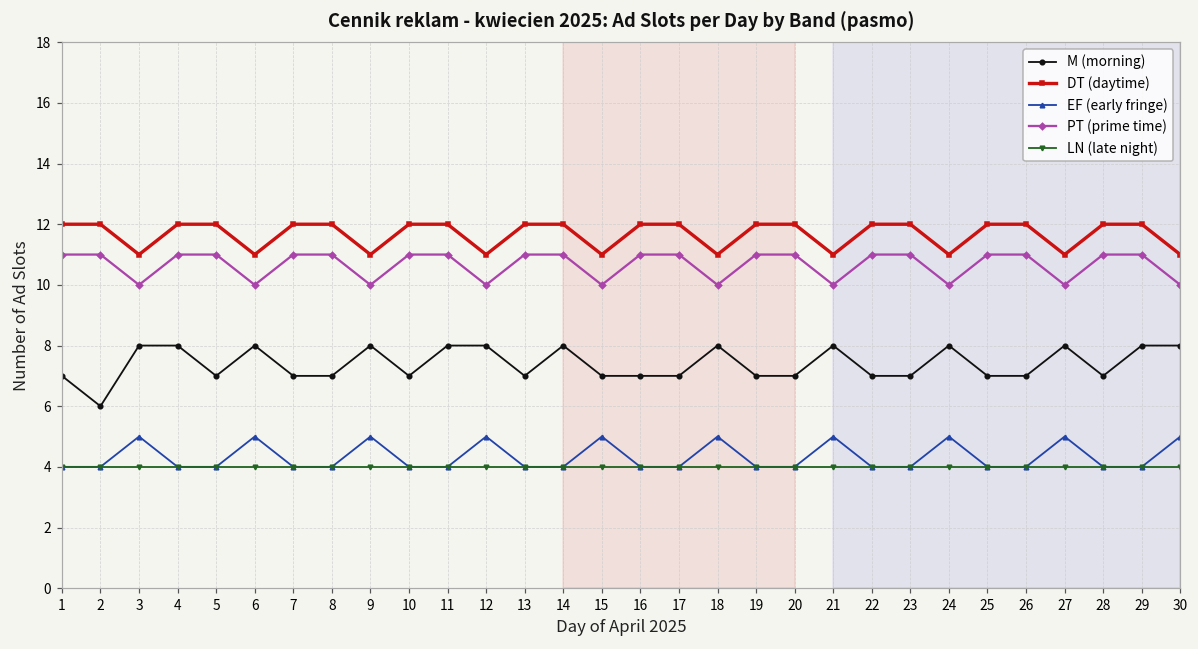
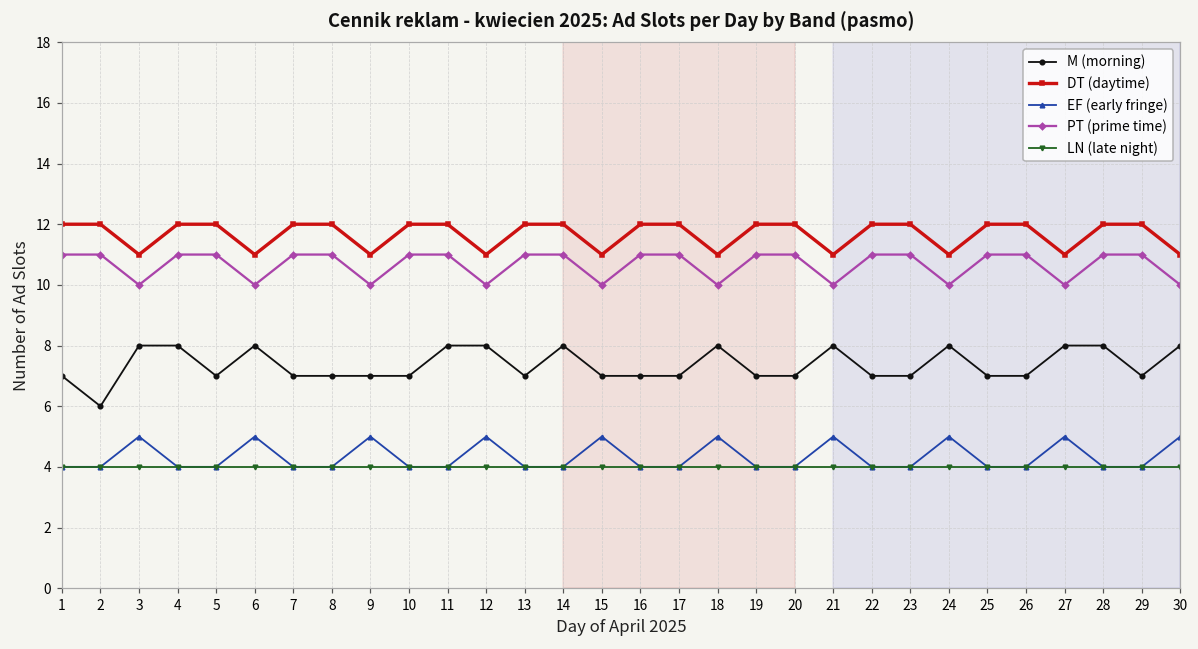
  {
    "M (morning)": {
      "1": 7,
      "2": 6,
      "3": 8,
      "4": 8,
      "5": 7,
      "6": 8,
      "7": 7,
      "8": 7,
-     "9": 8,
+     "9": 7,
      "10": 7,
      "11": 8,
      "12": 8,
      "13": 7,
      "14": 8,
      "15": 7,
      "16": 7,
      "17": 7,
      "18": 8,
      "19": 7,
      "20": 7,
      "21": 8,
      "22": 7,
      "23": 7,
      "24": 8,
      "25": 7,
      "26": 7,
      "27": 8,
-     "28": 7,
-     "29": 8,
+     "28": 8,
+     "29": 7,
      "30": 8
    },
    "DT (daytime)": {
      "1": 12,
      "2": 12,
      "3": 11,
      "4": 12,
      "5": 12,
      "6": 11,
      "7": 12,
      "8": 12,
      "9": 11,
      "10": 12,
      "11": 12,
      "12": 11,
      "13": 12,
      "14": 12,
      "15": 11,
      "16": 12,
      "17": 12,
      "18": 11,
      "19": 12,
      "20": 12,
      "21": 11,
      "22": 12,
      "23": 12,
      "24": 11,
      "25": 12,
      "26": 12,
      "27": 11,
      "28": 12,
      "29": 12,
      "30": 11
    },
    "EF (early fringe)": {
      "3": 5,
      "6": 5,
      "9": 5,
      "12": 5,
      "15": 5,
      "18": 5,
      "21": 5,
      "24": 5,
      "27": 5,
      "30": 5
    },
    "PT (prime time)": {
      "1": 11,
      "2": 11,
      "3": 10,
      "4": 11,
      "5": 11,
      "6": 10,
      "7": 11,
      "8": 11,
      "9": 10,
      "10": 11,
      "11": 11,
      "12": 10,
      "13": 11,
      "14": 11,
      "15": 10,
      "16": 11,
      "17": 11,
      "18": 10,
      "19": 11,
      "20": 11,
      "21": 10,
      "22": 11,
      "23": 11,
      "24": 10,
      "25": 11,
      "26": 11,
      "27": 10,
      "28": 11,
      "29": 11,
      "30": 10
    },
    "LN (late night)": {
      "3": 4,
      "6": 4,
      "9": 4,
      "12": 4,
      "15": 4,
      "18": 4,
      "21": 4,
      "24": 4,
      "27": 4,
      "30": 4
    }
  }
